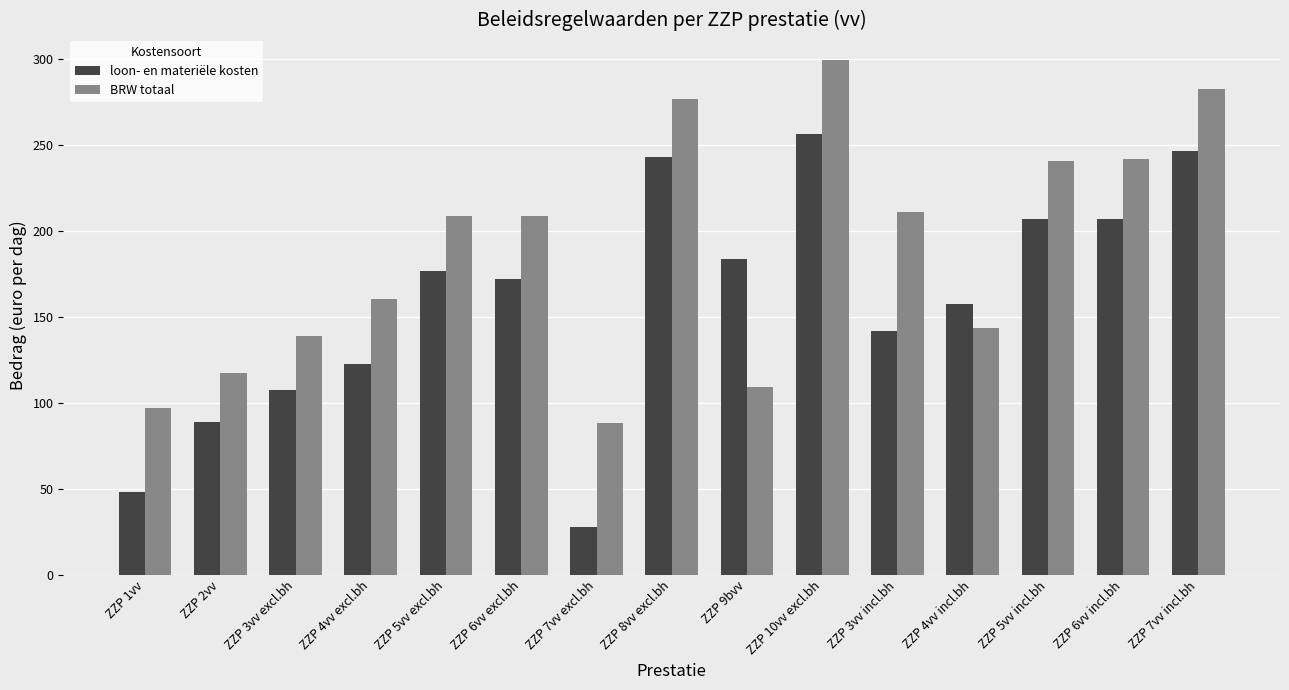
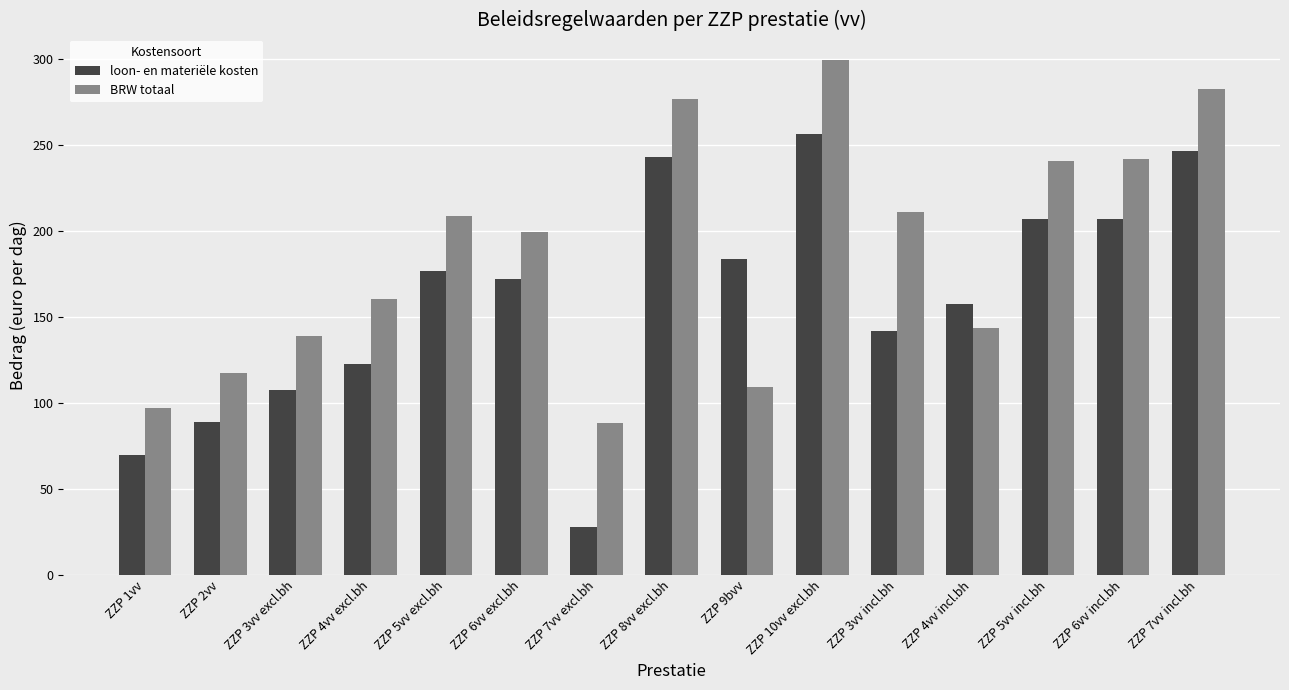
  {
    "loon- en materiële kosten": {
-     "ZZP 1vv": 48,
+     "ZZP 1vv": 70,
      "ZZP 2vv": 89,
      "ZZP 3vv excl.bh": 107,
      "ZZP 4vv excl.bh": 123,
      "ZZP 5vv excl.bh": 177,
      "ZZP 6vv excl.bh": 172,
      "ZZP 7vv excl.bh": 28,
      "ZZP 8vv excl.bh": 243,
      "ZZP 9bvv": 184,
      "ZZP 10vv excl.bh": 256,
      "ZZP 3vv incl.bh": 142,
      "ZZP 4vv incl.bh": 158,
      "ZZP 5vv incl.bh": 207,
      "ZZP 6vv incl.bh": 207,
      "ZZP 7vv incl.bh": 247
    },
    "BRW totaal": {
      "ZZP 1vv": 97,
      "ZZP 2vv": 117,
      "ZZP 3vv excl.bh": 139,
      "ZZP 4vv excl.bh": 161,
      "ZZP 5vv excl.bh": 209,
-     "ZZP 6vv excl.bh": 209,
+     "ZZP 6vv excl.bh": 199,
      "ZZP 7vv excl.bh": 88,
      "ZZP 8vv excl.bh": 277,
      "ZZP 9bvv": 109,
      "ZZP 10vv excl.bh": 299,
      "ZZP 3vv incl.bh": 211,
      "ZZP 4vv incl.bh": 144,
      "ZZP 5vv incl.bh": 241,
      "ZZP 6vv incl.bh": 242,
      "ZZP 7vv incl.bh": 283
    }
  }
